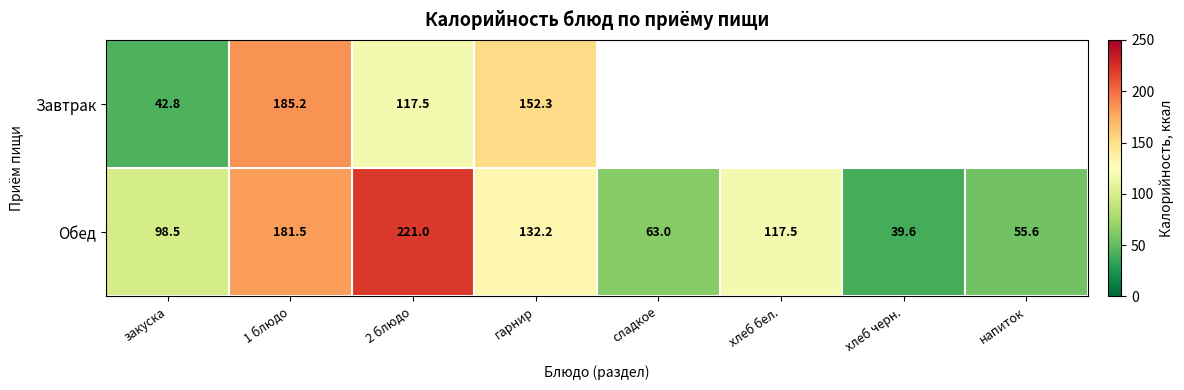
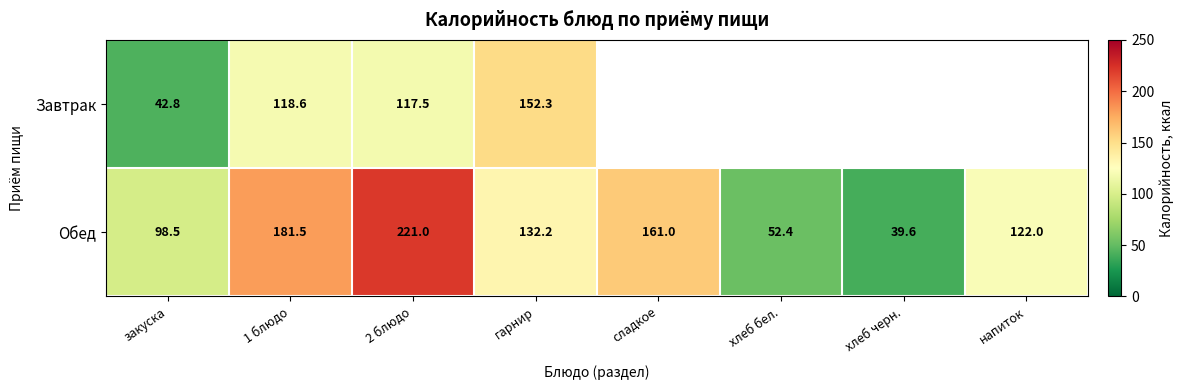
  {
    "Завтрак": {
      "закуска": 42.8,
-     "1 блюдо": 185.2,
+     "1 блюдо": 118.6,
      "2 блюдо": 117.5,
      "гарнир": 152.3
    },
    "Обед": {
      "закуска": 98.5,
      "1 блюдо": 181.5,
      "2 блюдо": 221.0,
      "гарнир": 132.2,
-     "сладкое": 63.0,
-     "хлеб бел.": 117.5,
+     "сладкое": 161.0,
+     "хлеб бел.": 52.4,
      "хлеб черн.": 39.6,
-     "напиток": 55.6
+     "напиток": 122.0
    }
  }
